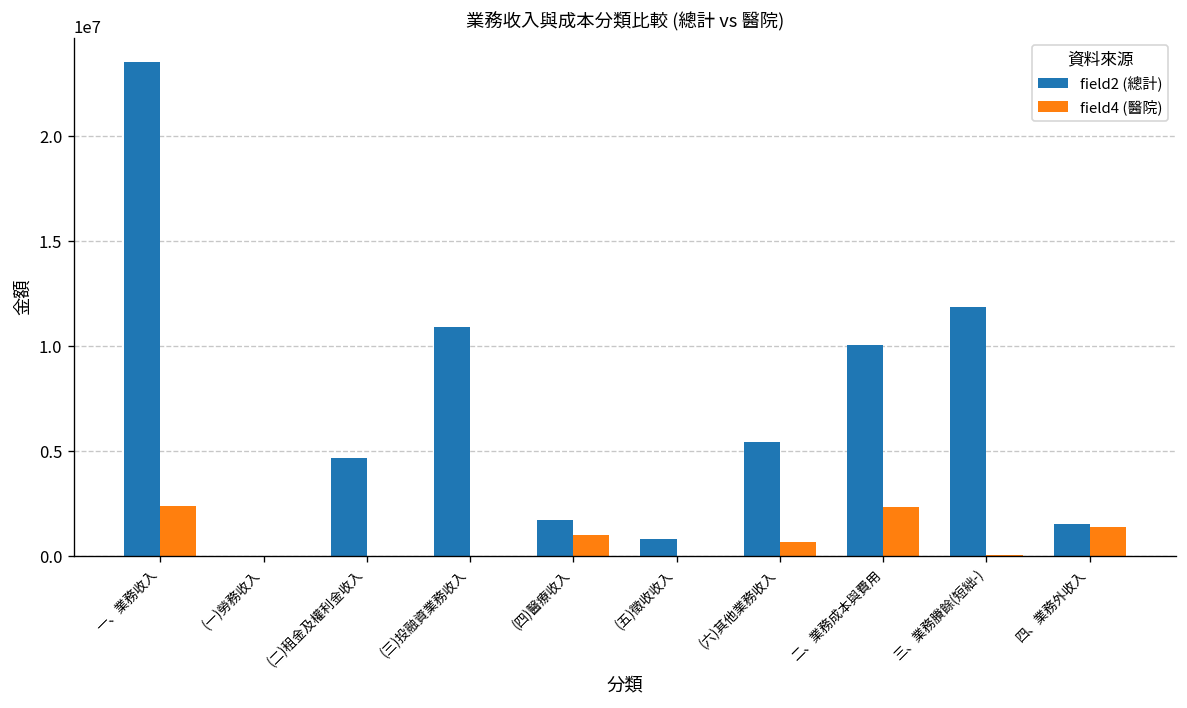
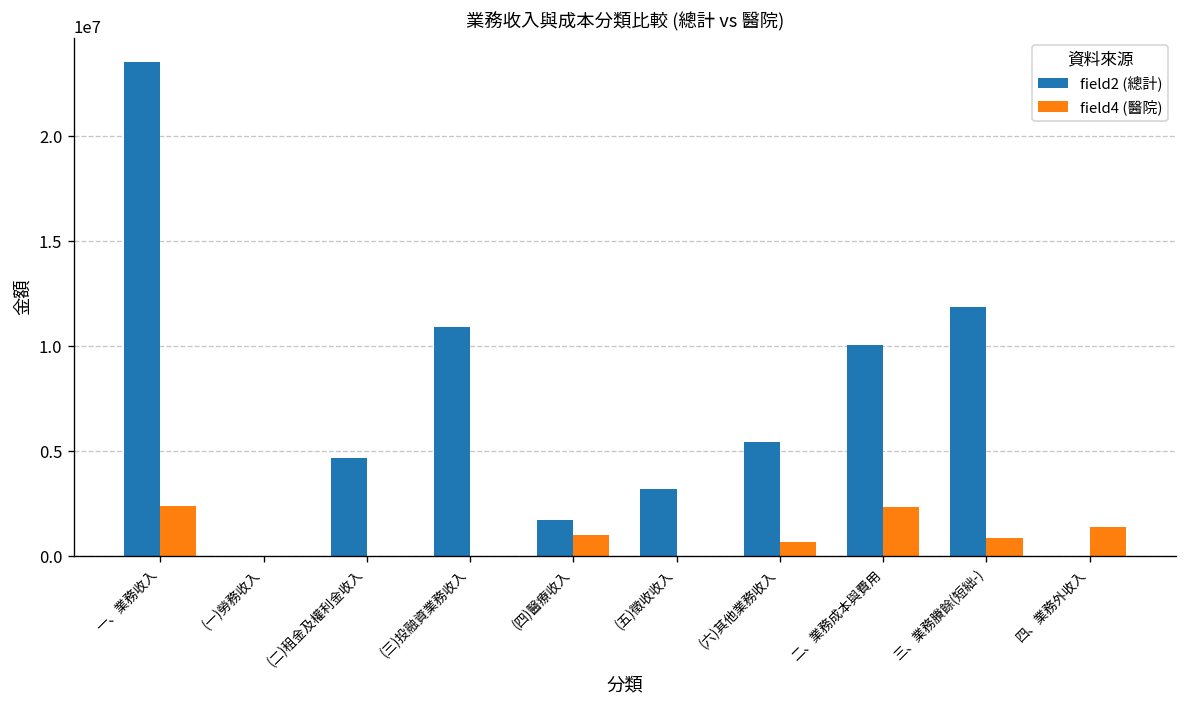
  {
    "field2 (總計)": {
      "一、業務收入": 23500000,
      "(二)租金及權利金收入": 4700000,
      "(三)投融資業務收入": 10900000,
      "(四)醫療收入": 1700000,
-     "(五)徵收收入": 800000,
+     "(五)徵收收入": 3200000,
      "(六)其他業務收入": 5400000,
      "二、業務成本與費用": 10100000,
      "三、業務賸餘(短絀-)": 11900000,
-     "四、業務外收入": 1500000
+     "四、業務外收入": 0
    },
    "field4 (醫院)": {
      "一、業務收入": 2400000,
      "(一)勞務收入": 0,
      "(二)租金及權利金收入": 0,
      "(三)投融資業務收入": 0,
      "(四)醫療收入": 1000000,
      "(五)徵收收入": 0,
      "(六)其他業務收入": 700000,
      "二、業務成本與費用": 2300000,
-     "三、業務賸餘(短絀-)": 100000,
+     "三、業務賸餘(短絀-)": 900000,
      "四、業務外收入": 1400000
    }
  }
